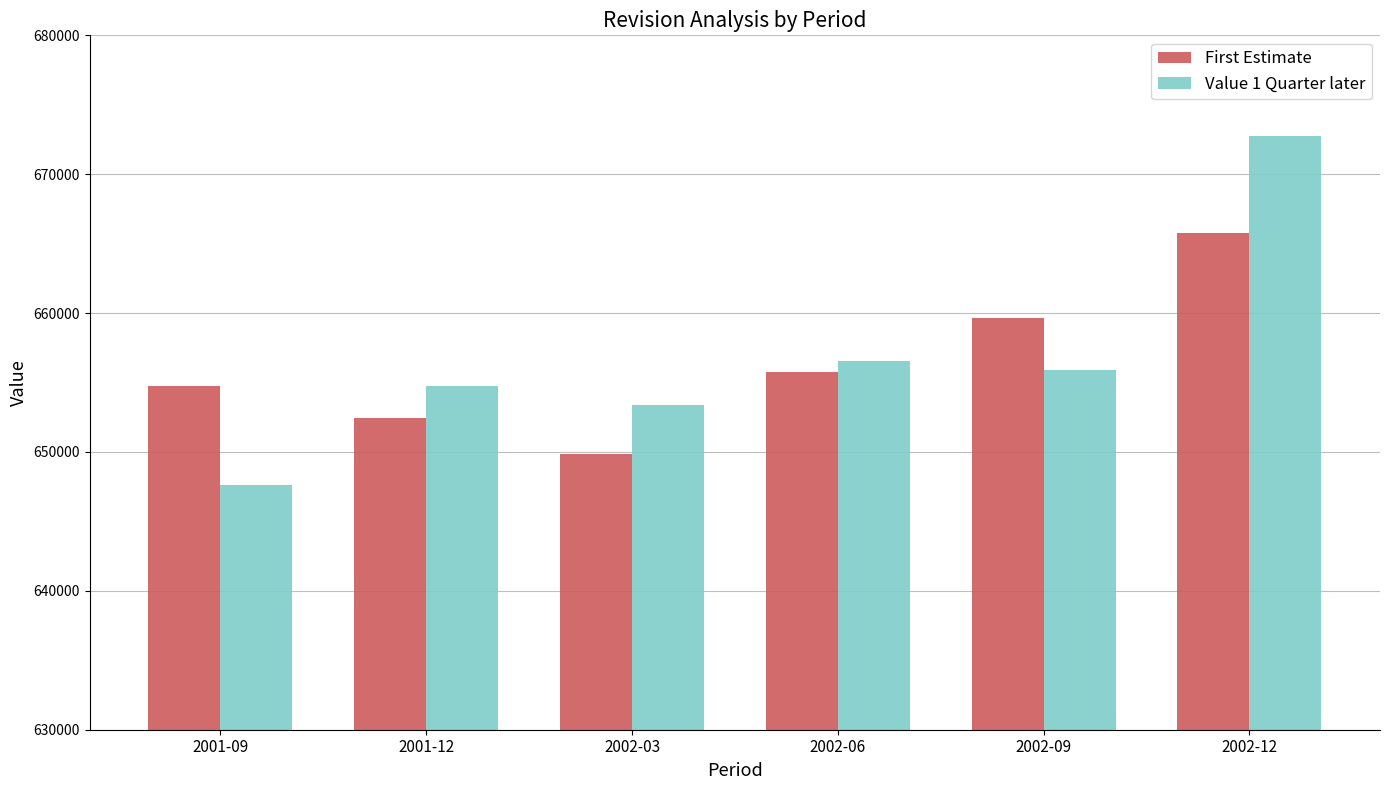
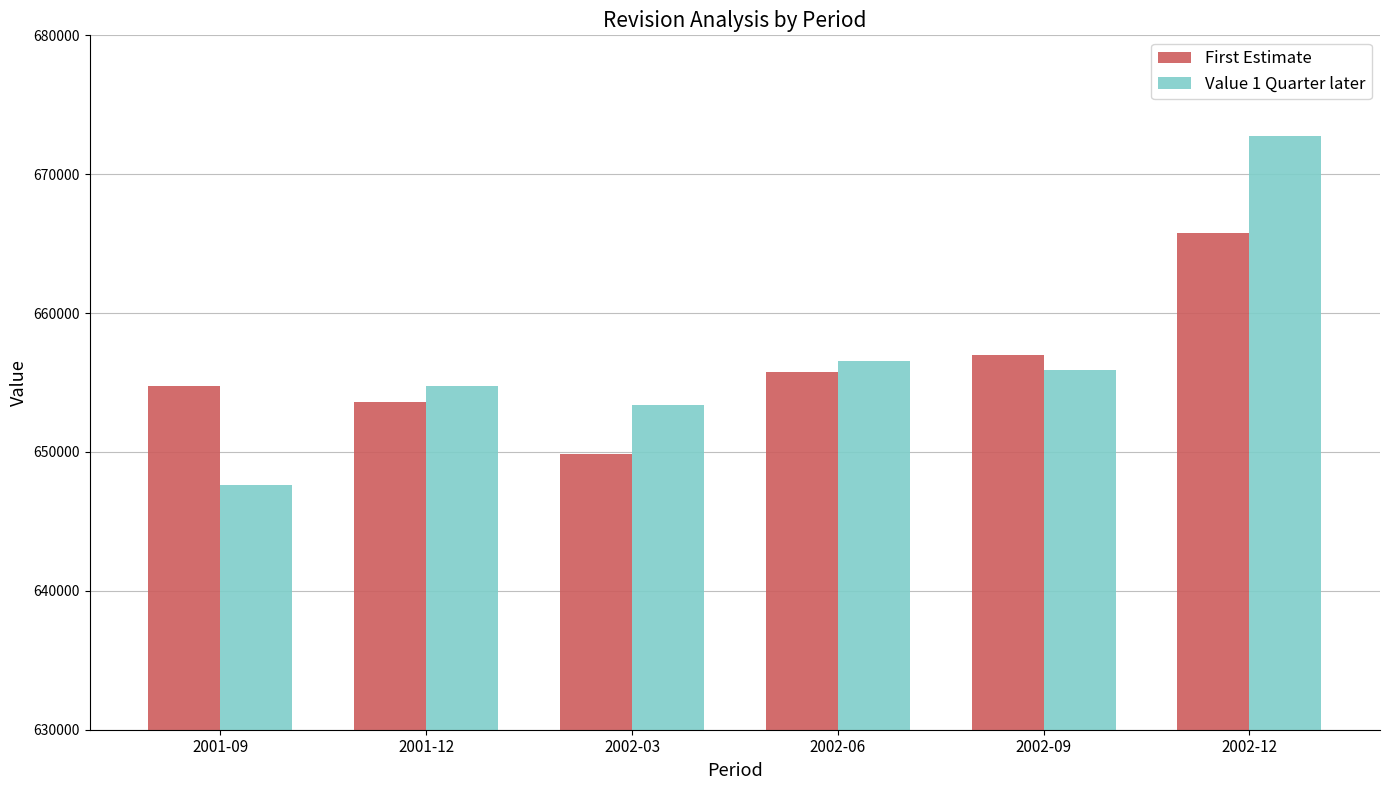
  {
    "First Estimate": {
      "2001-09": 654700,
-     "2001-12": 652400,
+     "2001-12": 653600,
      "2002-03": 649900,
      "2002-06": 655800,
-     "2002-09": 659700,
+     "2002-09": 657000,
      "2002-12": 665800
    },
    "Value 1 Quarter later": {
      "2001-09": 647700,
      "2001-12": 654800,
      "2002-03": 653400,
      "2002-06": 656600,
      "2002-09": 655900,
      "2002-12": 672800
    }
  }
